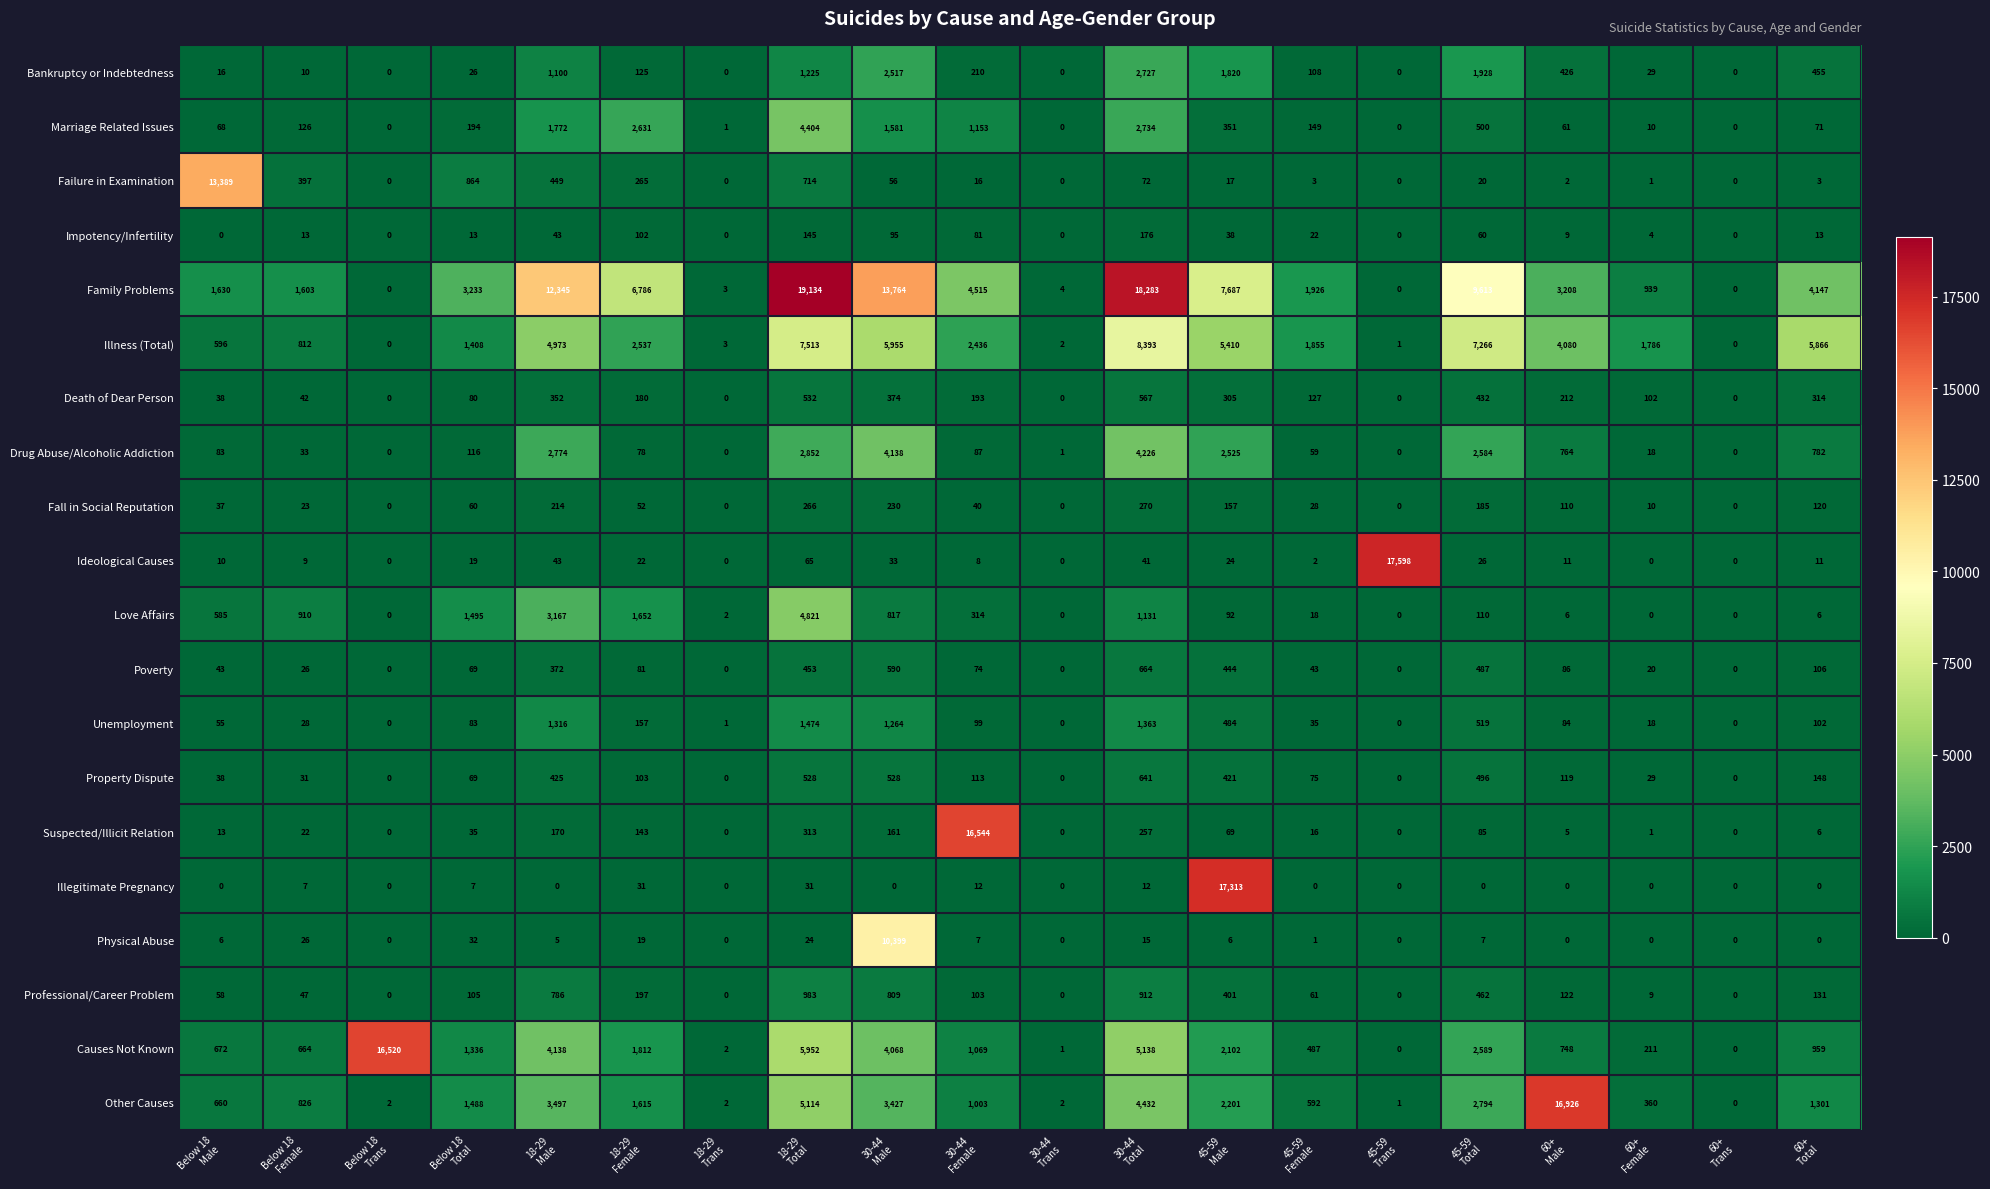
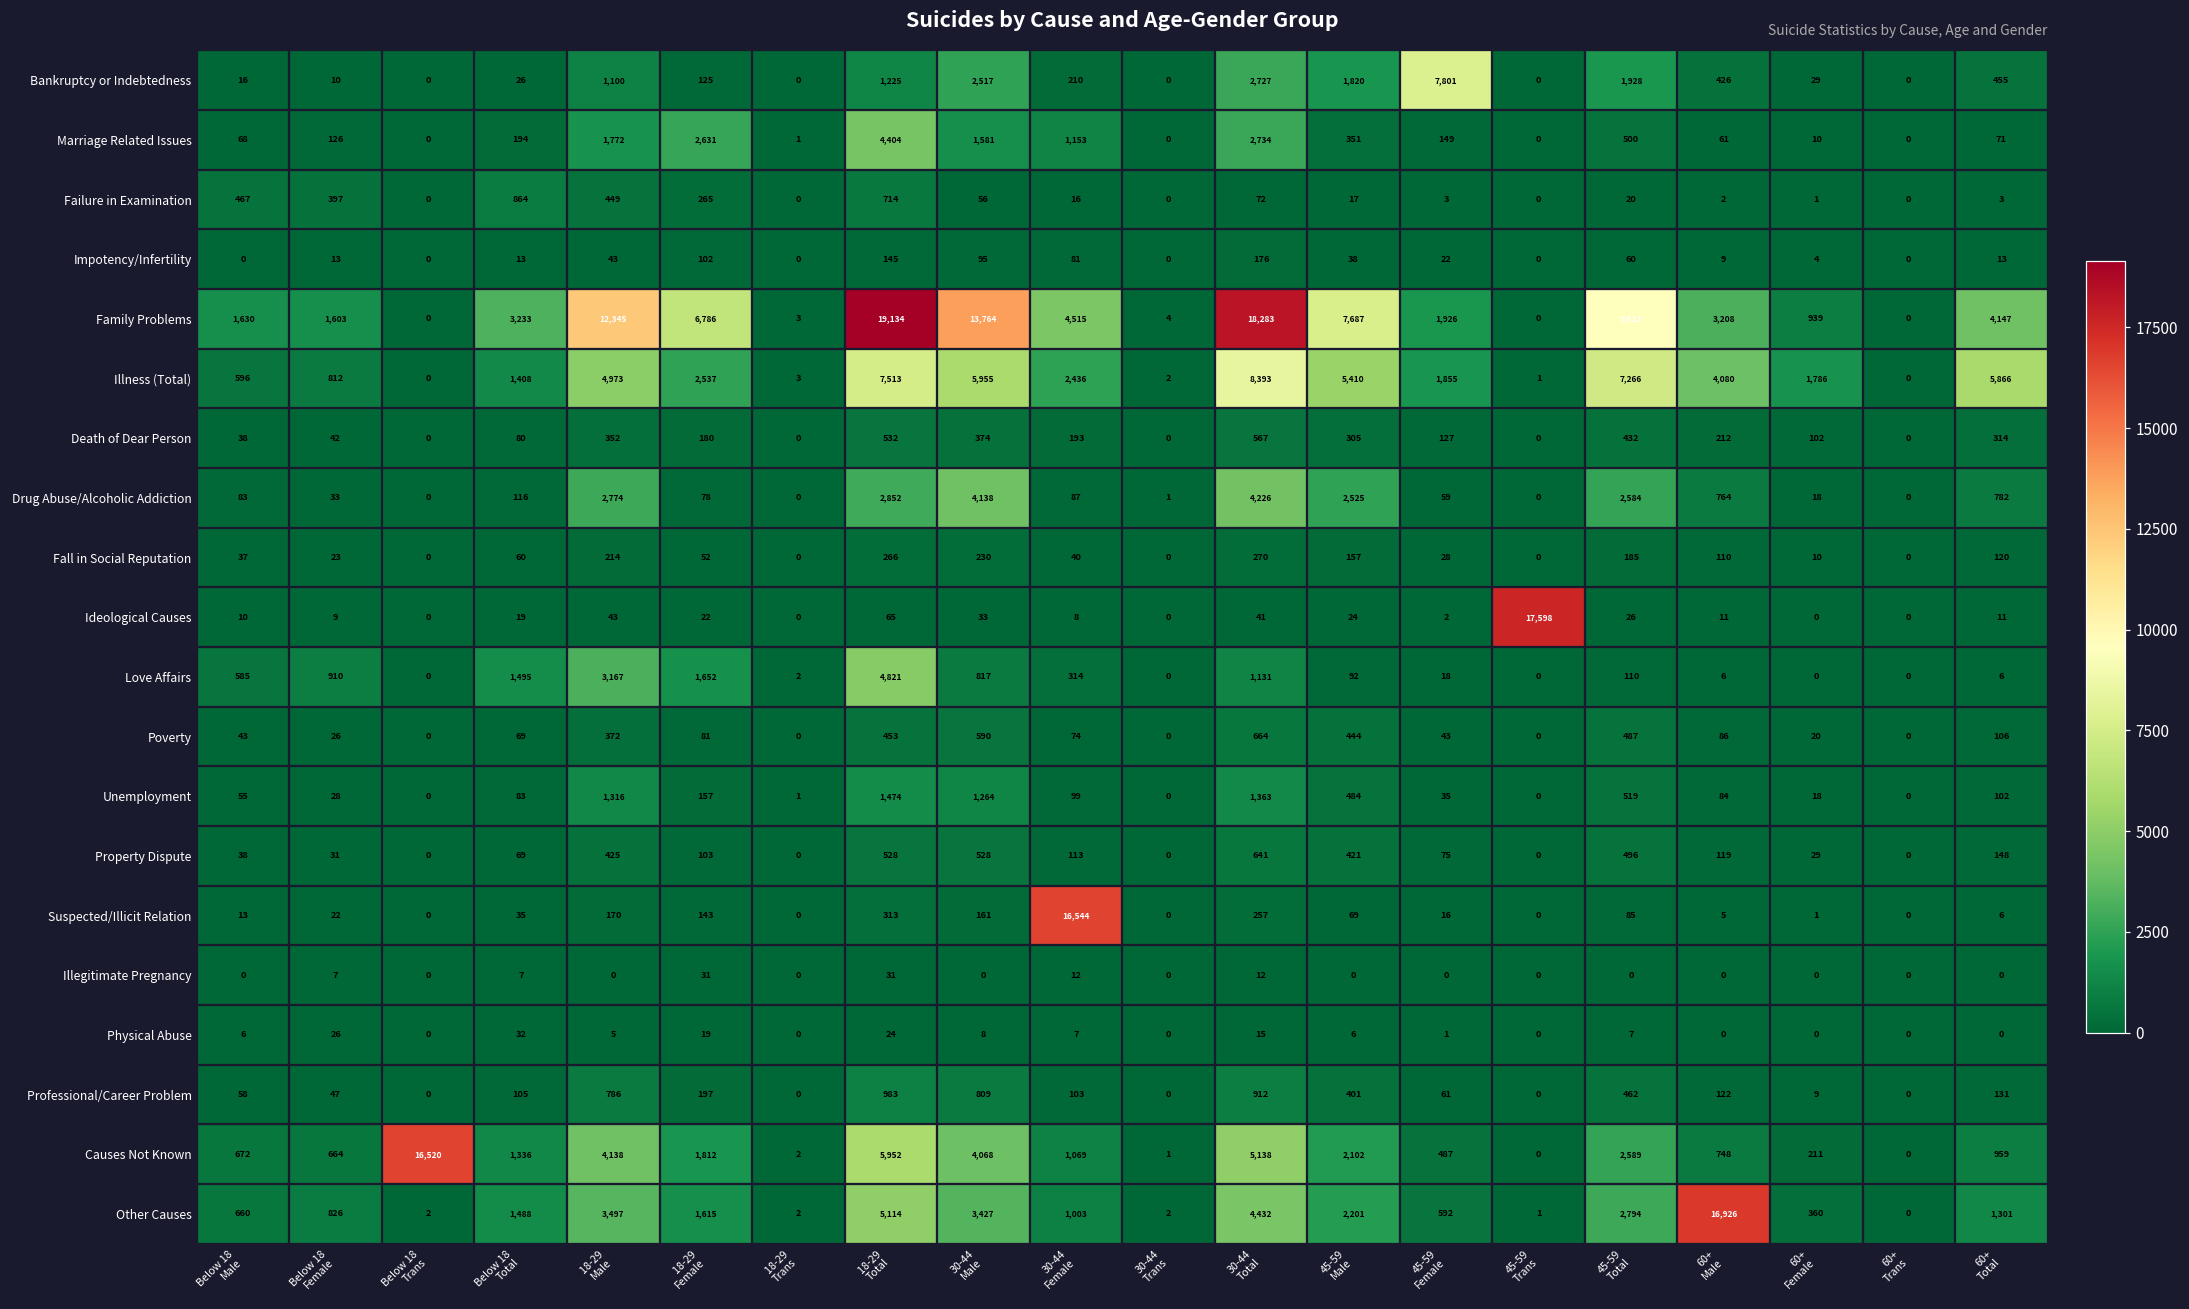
  {
    "Bankruptcy or Indebtedness": {
      "Below 18 Male": "16",
      "Below 18 Female": "10",
      "Below 18 Trans": "0",
      "Below 18 Total": "26",
      "18-29 Male": "1,100",
      "18-29 Female": "125",
      "18-29 Trans": "0",
      "18-29 Total": "1,225",
      "30-44 Male": "2,517",
      "30-44 Female": "210",
      "30-44 Trans": "0",
      "30-44 Total": "2,727",
      "45-59 Male": "1,820",
-     "45-59 Female": "108",
+     "45-59 Female": "7,801",
      "45-59 Trans": "0",
      "45-59 Total": "1,928",
      "60+ Male": "426",
      "60+ Female": "29",
      "60+ Trans": "0",
      "60+ Total": "455"
    },
    "Failure in Examination": {
-     "Below 18 Male": "13,389",
+     "Below 18 Male": "467",
      "Below 18 Female": "397",
      "Below 18 Trans": "0",
      "Below 18 Total": "864",
      "18-29 Male": "449",
      "18-29 Female": "265",
      "18-29 Trans": "0",
      "18-29 Total": "714",
      "30-44 Male": "56",
      "30-44 Female": "16",
      "30-44 Trans": "0",
      "30-44 Total": "72",
      "45-59 Male": "17",
      "45-59 Female": "3",
      "45-59 Trans": "0",
      "45-59 Total": "20",
      "60+ Male": "2",
      "60+ Female": "1",
      "60+ Trans": "0",
      "60+ Total": "3"
    },
    "Illegitimate Pregnancy": {
      "Below 18 Male": "0",
      "Below 18 Female": "7",
      "Below 18 Trans": "0",
      "Below 18 Total": "7",
      "18-29 Male": "0",
      "18-29 Female": "31",
      "18-29 Trans": "0",
      "18-29 Total": "31",
      "30-44 Male": "0",
      "30-44 Female": "12",
      "30-44 Trans": "0",
      "30-44 Total": "12",
-     "45-59 Male": "17,313",
+     "45-59 Male": "0",
      "45-59 Female": "0",
      "45-59 Trans": "0",
      "45-59 Total": "0",
      "60+ Male": "0",
      "60+ Female": "0",
      "60+ Trans": "0",
      "60+ Total": "0"
    },
    "Physical Abuse": {
      "Below 18 Male": "6",
      "Below 18 Female": "26",
      "Below 18 Trans": "0",
      "Below 18 Total": "32",
      "18-29 Male": "5",
      "18-29 Female": "19",
      "18-29 Trans": "0",
      "18-29 Total": "24",
-     "30-44 Male": "10,399",
+     "30-44 Male": "8",
      "30-44 Female": "7",
      "30-44 Trans": "0",
      "30-44 Total": "15",
      "45-59 Male": "6",
      "45-59 Female": "1",
      "45-59 Trans": "0",
      "45-59 Total": "7",
      "60+ Male": "0",
      "60+ Female": "0",
      "60+ Trans": "0",
      "60+ Total": "0"
    }
  }
